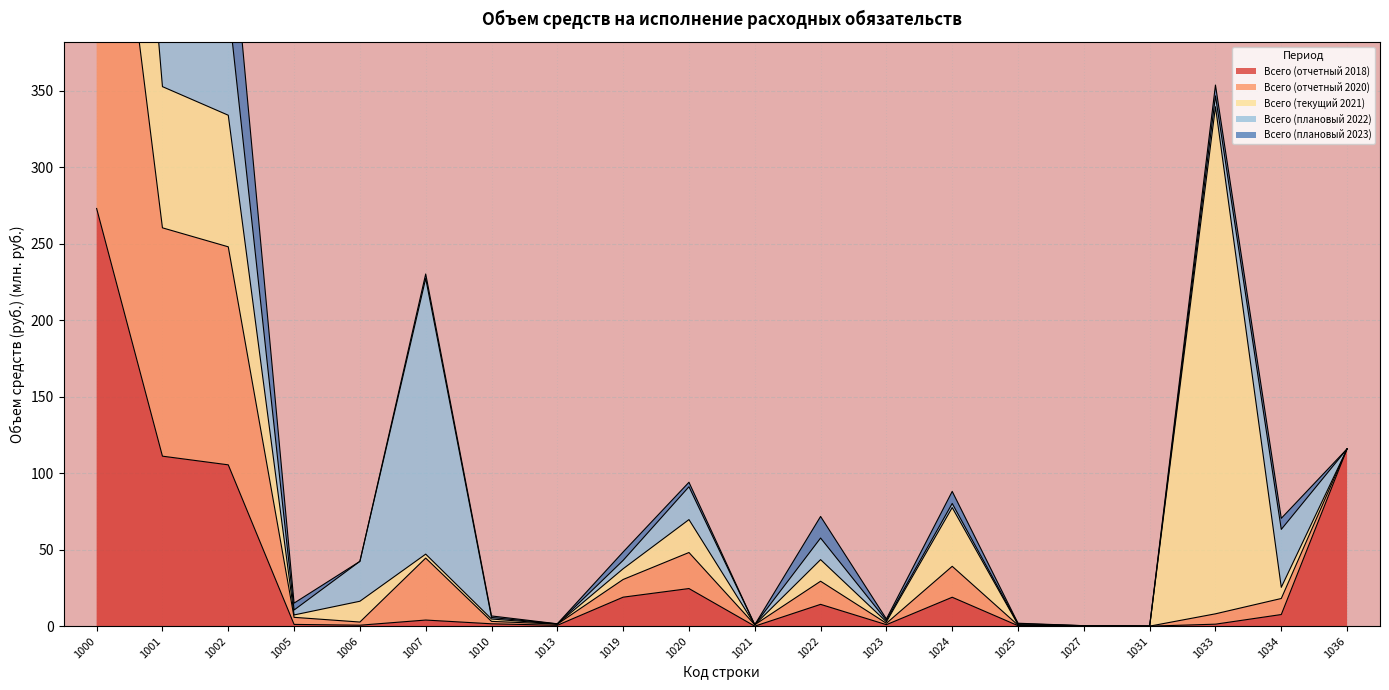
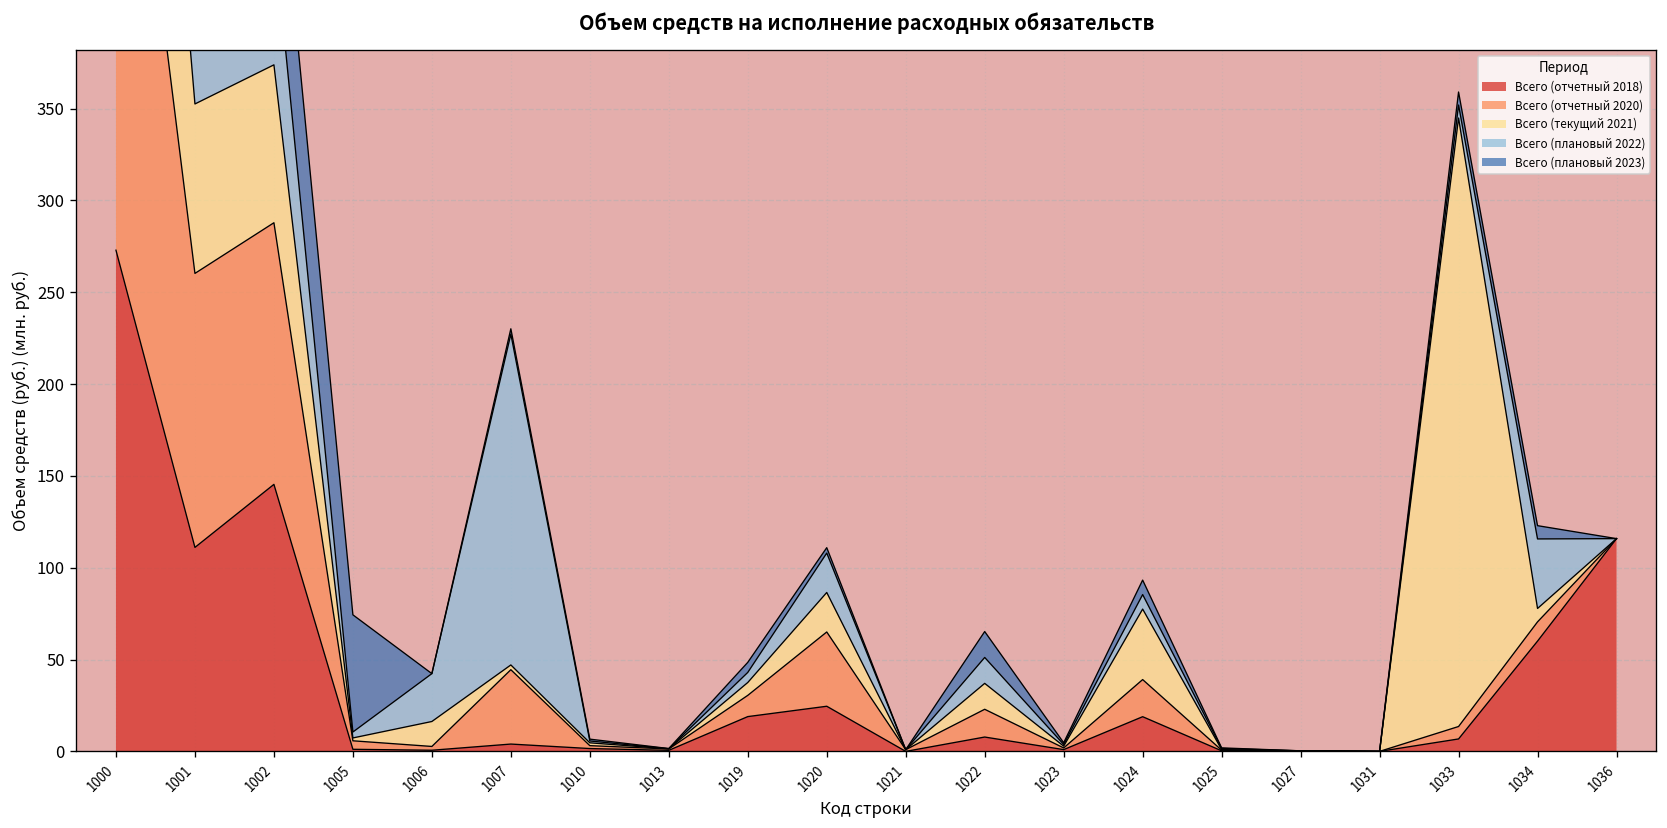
  {
    "Всего (отчетный 2018)": {
      "1000": 273,
      "1001": 111,
-     "1002": 105,
+     "1002": 145,
      "1005": 1,
      "1006": 1,
      "1007": 4,
      "1019": 19,
      "1020": 25,
-     "1022": 14,
+     "1022": 8,
      "1024": 19,
-     "1033": 1,
-     "1034": 8
+     "1033": 7,
+     "1034": 60
    },
    "Всего (отчетный 2020)": {
      "1001": 149,
      "1002": 142,
      "1006": 2,
      "1007": 40,
      "1019": 12,
-     "1020": 24,
+     "1020": 40,
      "1022": 15,
      "1024": 20,
      "1033": 7,
      "1034": 10
    },
    "Всего (текущий 2021)": {
      "1001": 92,
      "1002": 86,
      "1006": 14,
      "1007": 3,
      "1019": 7,
      "1020": 22,
      "1022": 14,
      "1024": 38,
      "1033": 331,
      "1034": 7
    },
    "Всего (плановый 2022)": {
      "1005": 3,
      "1007": 180,
      "1019": 5,
      "1020": 21,
      "1022": 14,
-     "1024": 3,
+     "1024": 8,
      "1033": 7,
      "1034": 38
    },
    "Всего (плановый 2023)": {
-     "1005": 5,
+     "1005": 64,
      "1007": 3,
      "1019": 5,
      "1020": 3,
      "1022": 14,
      "1024": 8,
      "1033": 7,
      "1034": 7
    }
  }
